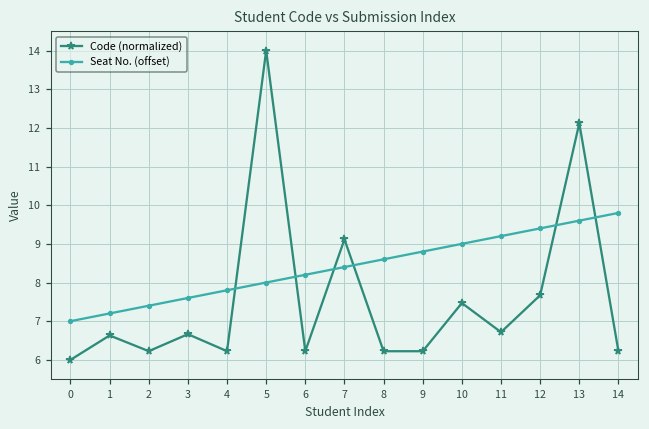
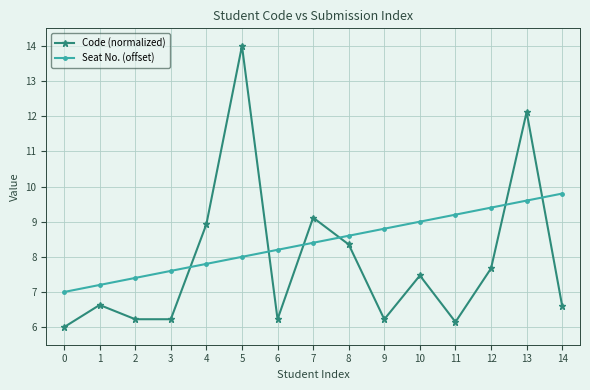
  {
    "Code (normalized)": {
      "0": 6.0,
      "1": 6.6,
      "2": 6.2,
-     "3": 6.7,
-     "4": 6.2,
+     "3": 6.2,
+     "4": 8.9,
      "5": 14.0,
      "6": 6.2,
      "7": 9.1,
-     "8": 6.2,
+     "8": 8.4,
      "9": 6.2,
      "10": 7.5,
-     "11": 6.7,
+     "11": 6.1,
      "12": 7.7,
      "13": 12.1,
-     "14": 6.2
+     "14": 6.6
    },
    "Seat No. (offset)": {
      "0": 7.0,
      "1": 7.2,
      "2": 7.4,
      "3": 7.6,
      "4": 7.8,
      "5": 8.0,
      "6": 8.2,
      "7": 8.4,
      "8": 8.6,
      "9": 8.8,
      "10": 9.0,
      "11": 9.2,
      "12": 9.4,
      "13": 9.6,
      "14": 9.8
    }
  }
